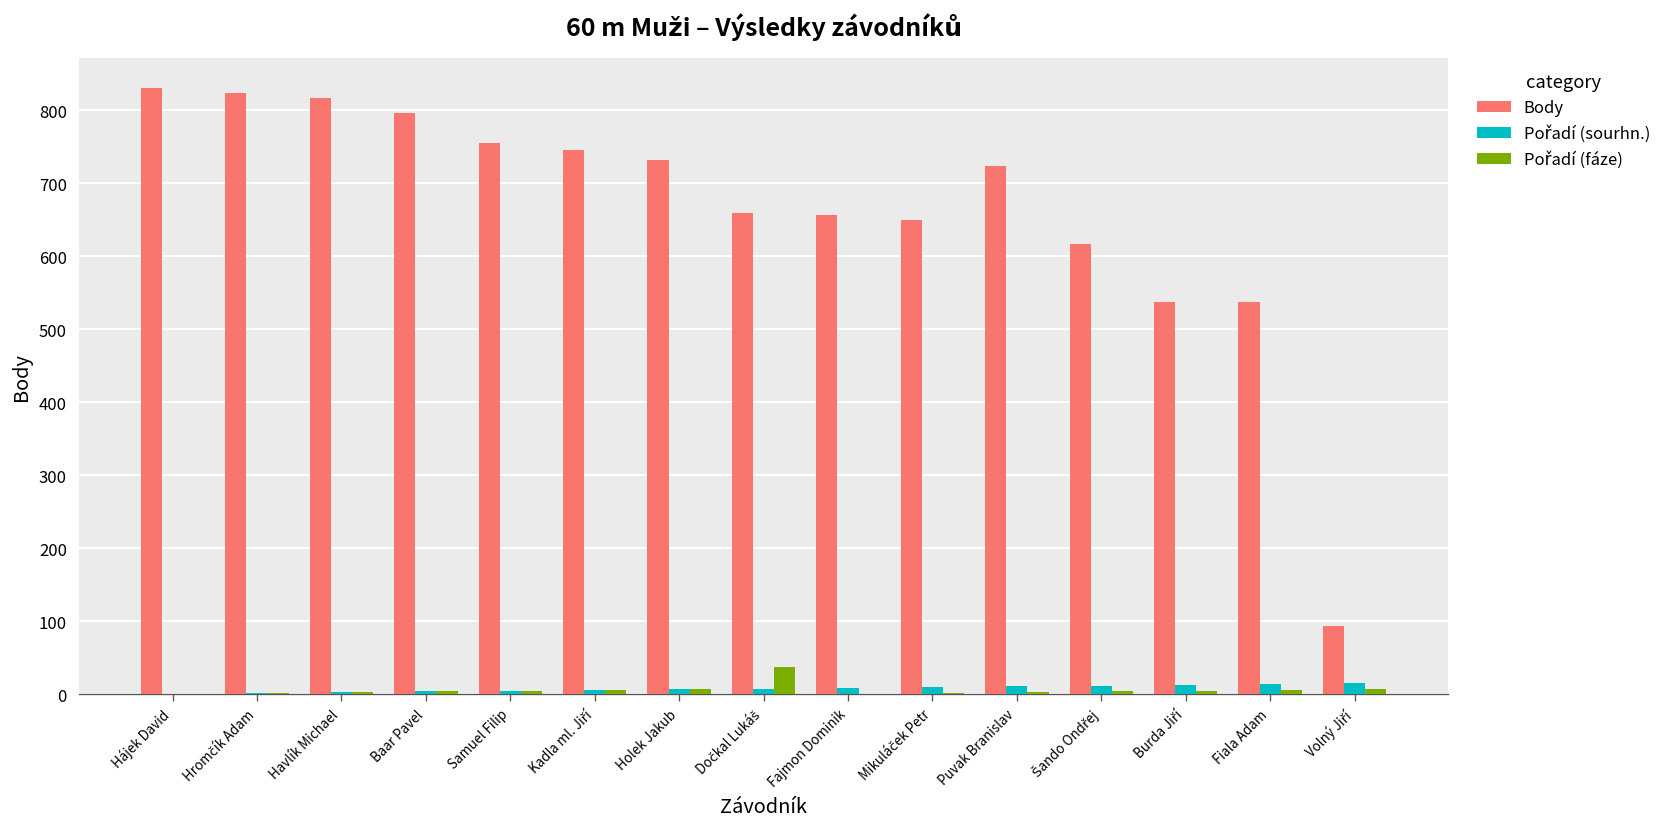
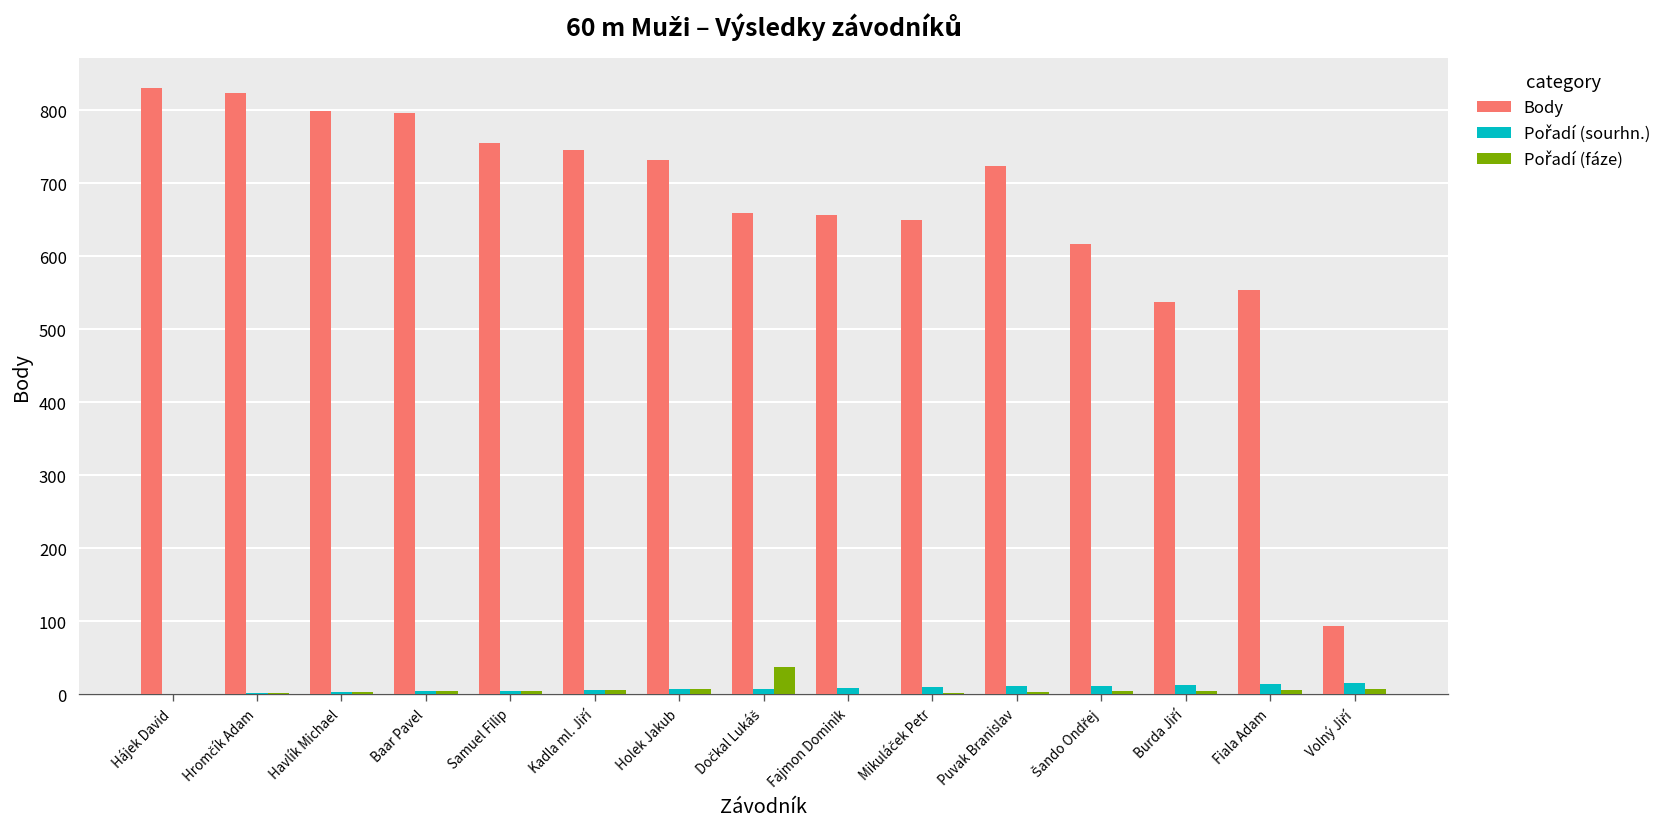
  {
    "Body": {
      "Hájek David": 830,
      "Hromčík Adam": 820,
-     "Havlík Michael": 820,
+     "Havlík Michael": 800,
      "Baar Pavel": 800,
      "Samuel Filip": 760,
      "Kadla ml. Jiří": 750,
      "Holek Jakub": 730,
      "Dočkal Lukáš": 660,
      "Fajmon Dominik": 660,
      "Mikuláček Petr": 650,
      "Puvak Branislav": 720,
      "Šando Ondřej": 620,
      "Burda Jiří": 540,
-     "Fiala Adam": 540,
+     "Fiala Adam": 550,
      "Volný Jiří": 90
    },
    "Pořadí (sourhn.)": {
      "Samuel Filip": 10,
      "Kadla ml. Jiří": 10,
      "Holek Jakub": 10,
      "Dočkal Lukáš": 10,
      "Fajmon Dominik": 10,
      "Mikuláček Petr": 10,
      "Puvak Branislav": 10,
      "Šando Ondřej": 10,
      "Burda Jiří": 10,
      "Fiala Adam": 10,
      "Volný Jiří": 20
    },
    "Pořadí (fáze)": {
      "Samuel Filip": 10,
      "Kadla ml. Jiří": 10,
      "Holek Jakub": 10,
      "Dočkal Lukáš": 40,
      "Burda Jiří": 10,
      "Fiala Adam": 10,
      "Volný Jiří": 10
    }
  }
